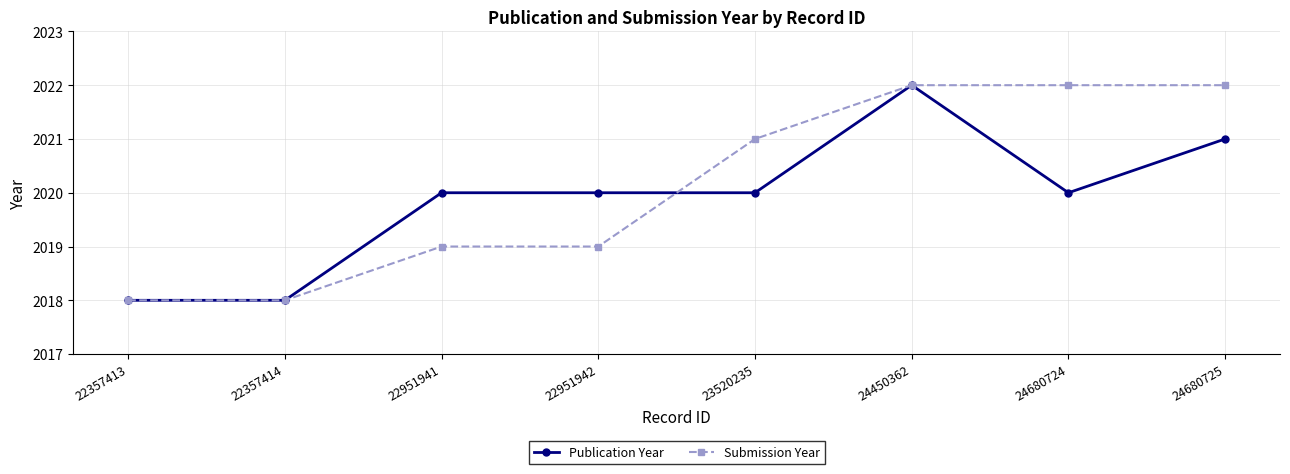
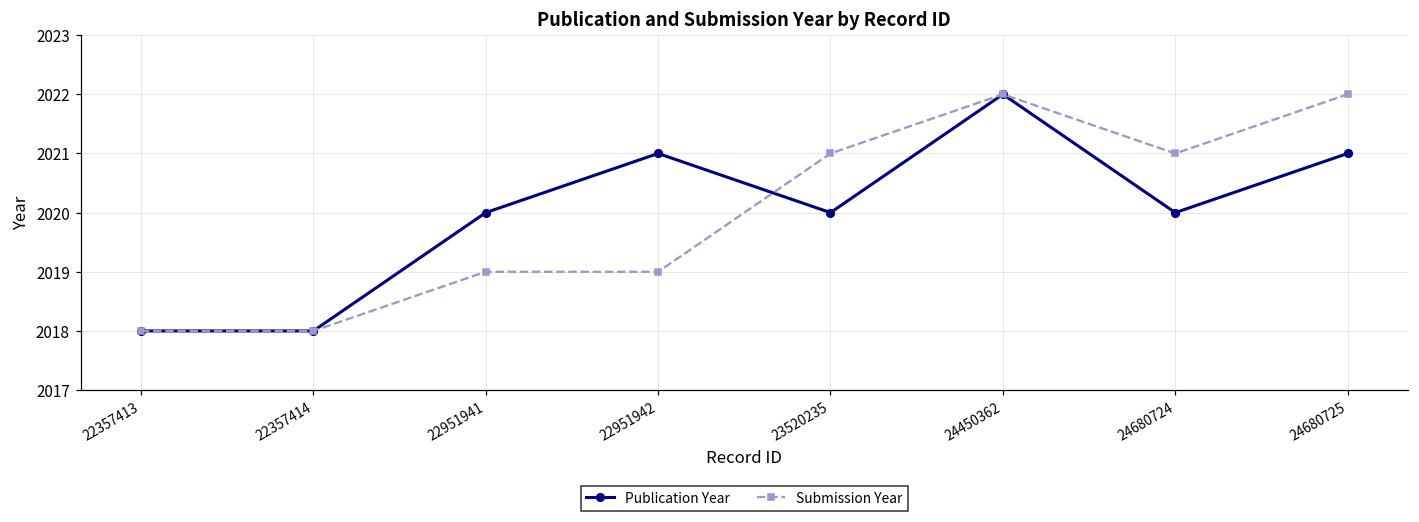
  {
    "Publication Year": {
      "22951941": 2020,
-     "22951942": 2020,
+     "22951942": 2021,
      "23520235": 2020,
      "24680724": 2020,
      "24680725": 2021
    },
    "Submission Year": {
      "22951941": 2019,
      "22951942": 2019,
      "23520235": 2021,
-     "24680724": 2022,
+     "24680724": 2021,
      "24680725": 2022
    }
  }
